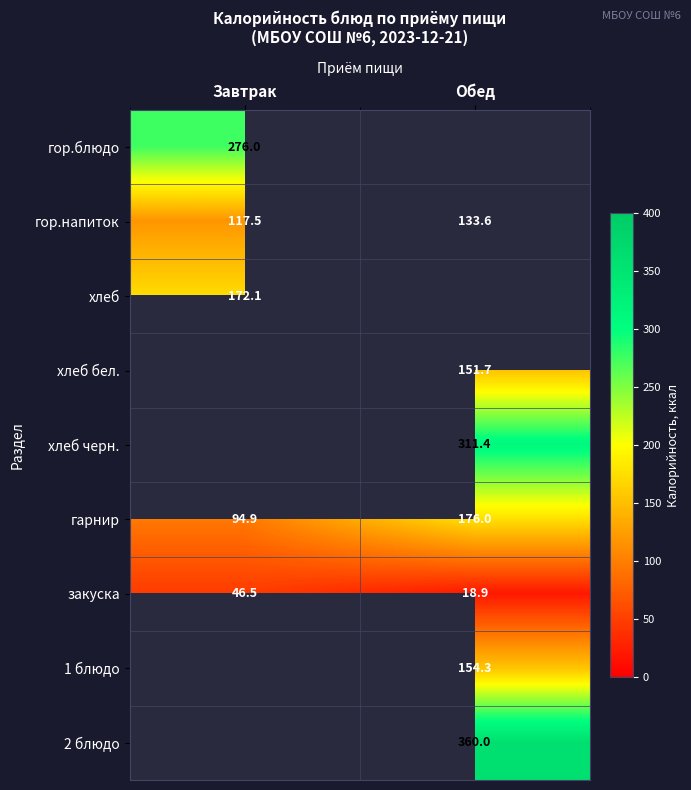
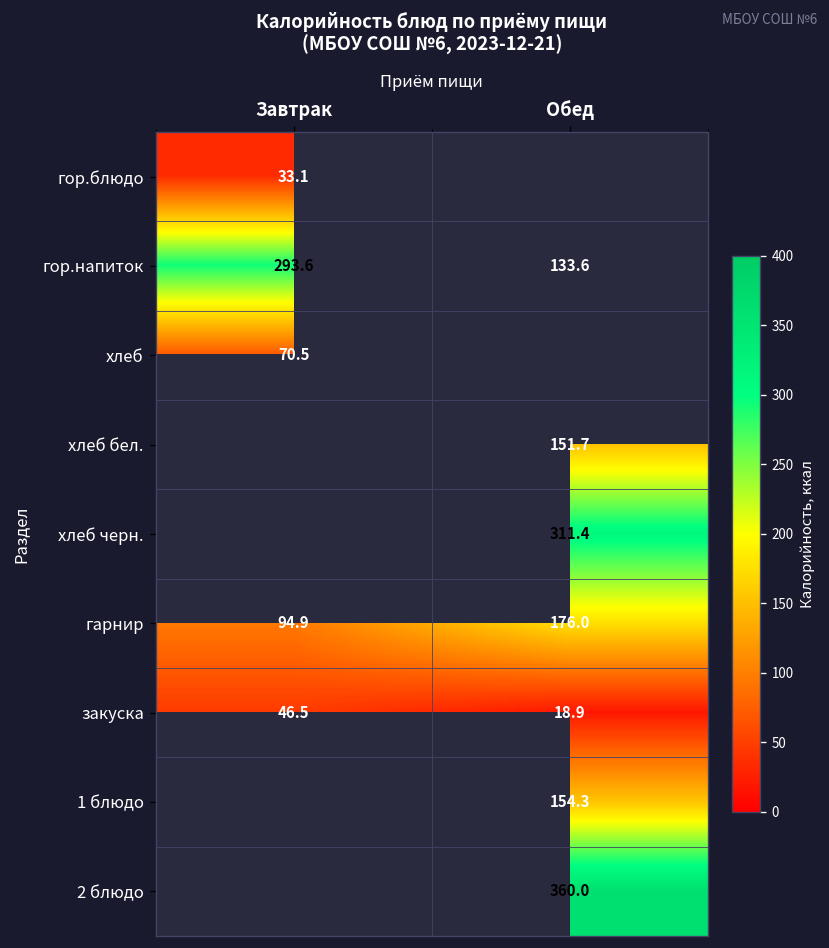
  {
    "гор.блюдо": {
-     "Завтрак": 276.0
+     "Завтрак": 33.1
    },
    "гор.напиток": {
-     "Завтрак": 117.5,
+     "Завтрак": 293.6,
      "Обед": 133.6
    },
    "хлеб": {
-     "Завтрак": 172.1
+     "Завтрак": 70.5
    },
    "хлеб бел.": {
      "Обед": 151.7
    },
    "хлеб черн.": {
      "Обед": 311.4
    },
    "гарнир": {
      "Завтрак": 94.9,
      "Обед": 176.0
    },
    "закуска": {
      "Завтрак": 46.5,
      "Обед": 18.9
    },
    "1 блюдо": {
      "Обед": 154.3
    },
    "2 блюдо": {
      "Обед": 360.0
    }
  }
